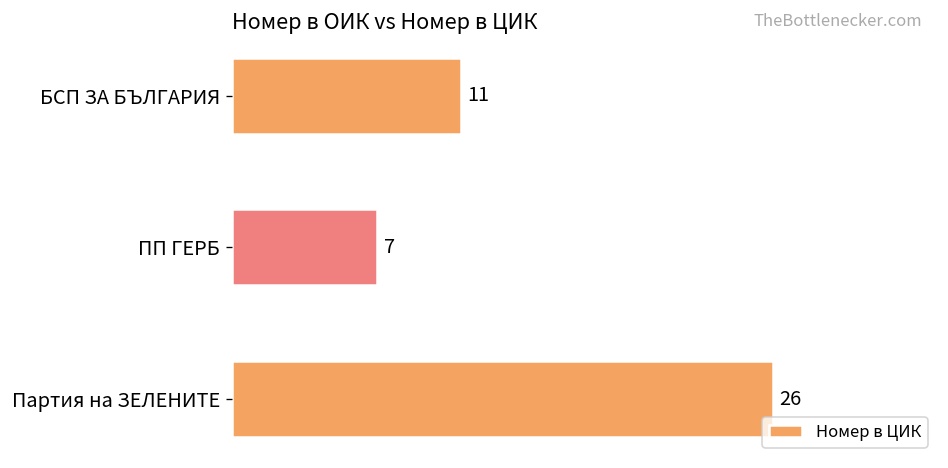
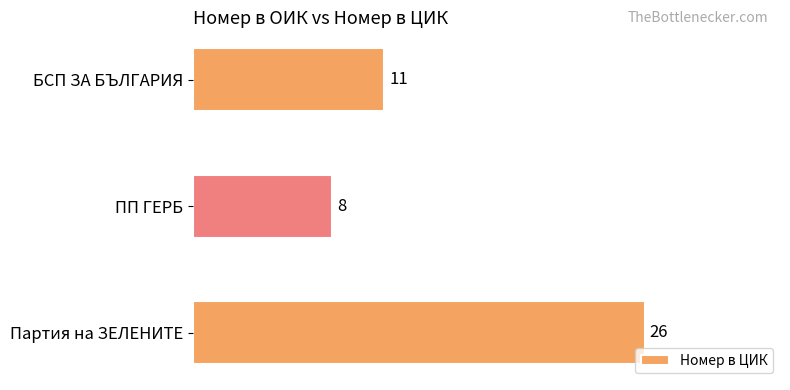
  {
    "БСП ЗА БЪЛГАРИЯ": 11,
-   "ПП ГЕРБ": 7,
+   "ПП ГЕРБ": 8,
    "Партия на ЗЕЛЕНИТЕ": 26
  }
